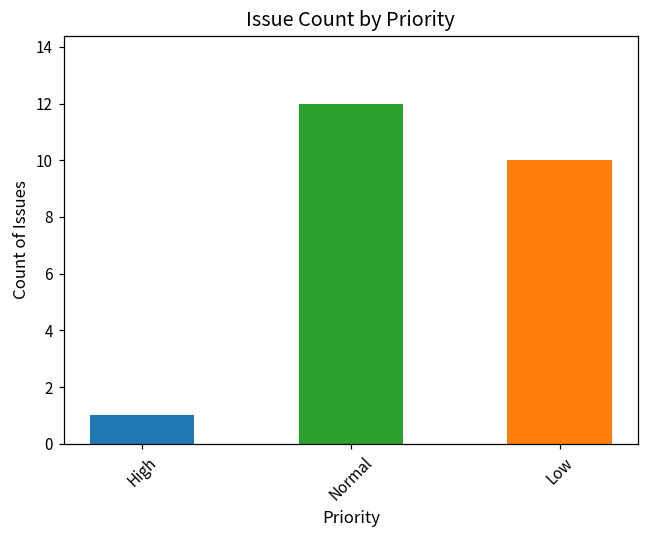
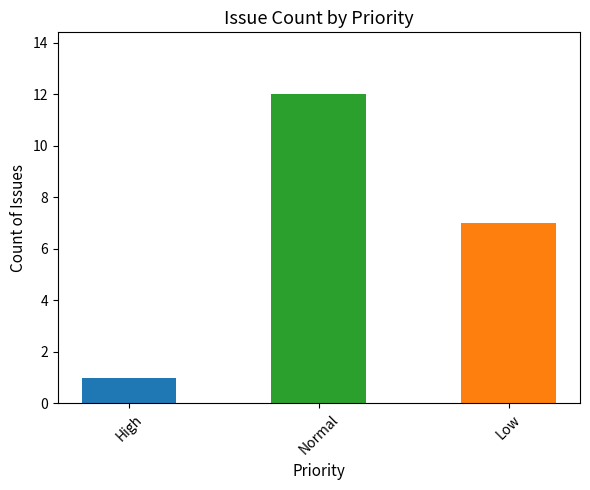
  {
    "High": 1,
    "Normal": 12,
-   "Low": 10
+   "Low": 7
  }
